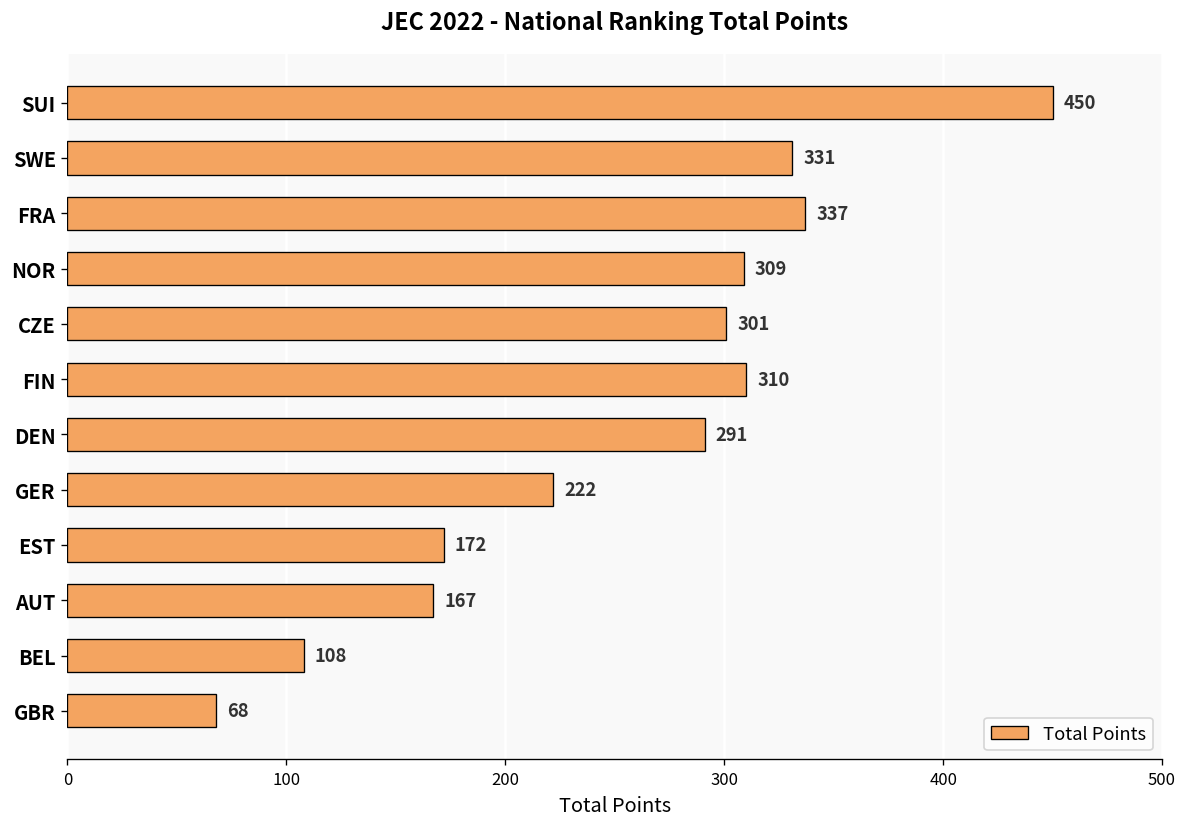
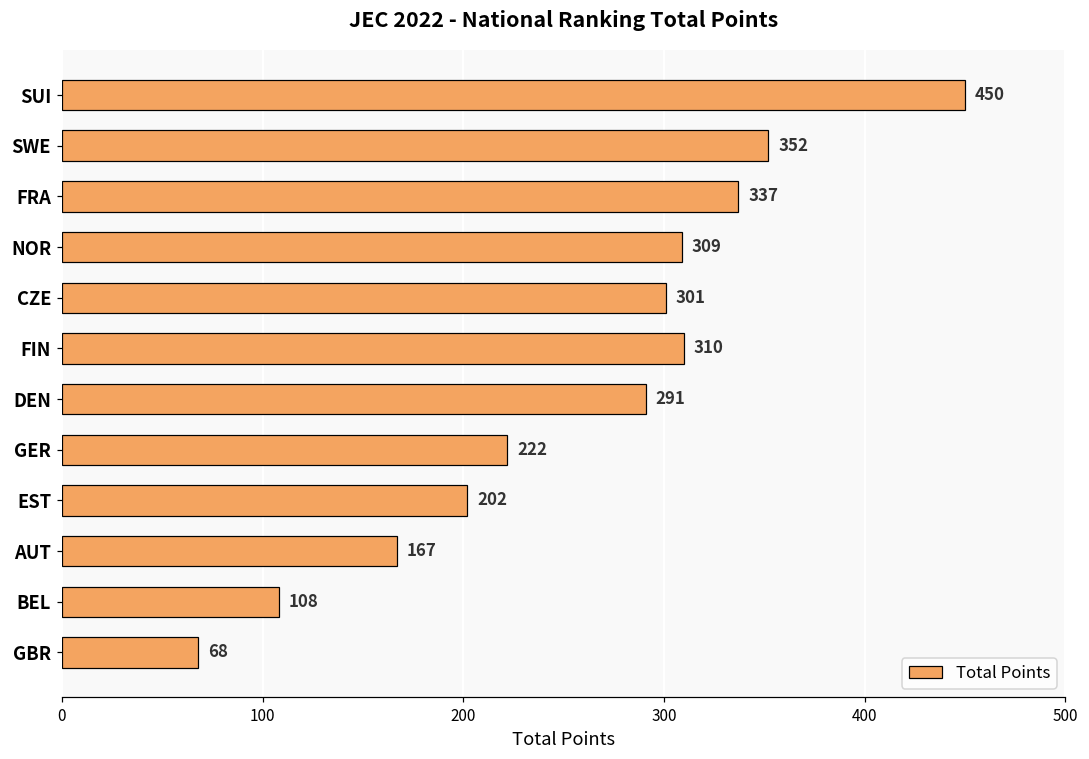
  {
    "SUI": 450,
-   "SWE": 331,
+   "SWE": 352,
    "FRA": 337,
    "NOR": 309,
    "CZE": 301,
    "FIN": 310,
    "DEN": 291,
    "GER": 222,
-   "EST": 172,
+   "EST": 202,
    "AUT": 167,
    "BEL": 108,
    "GBR": 68
  }
